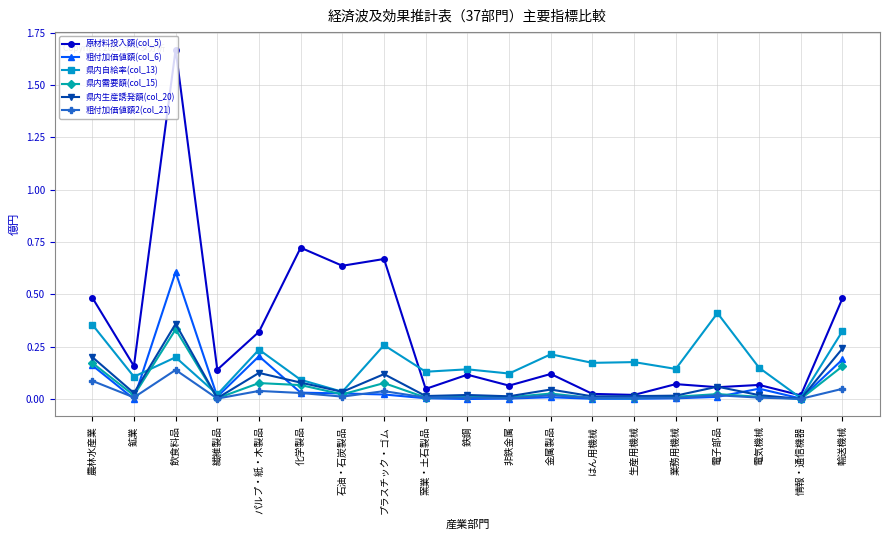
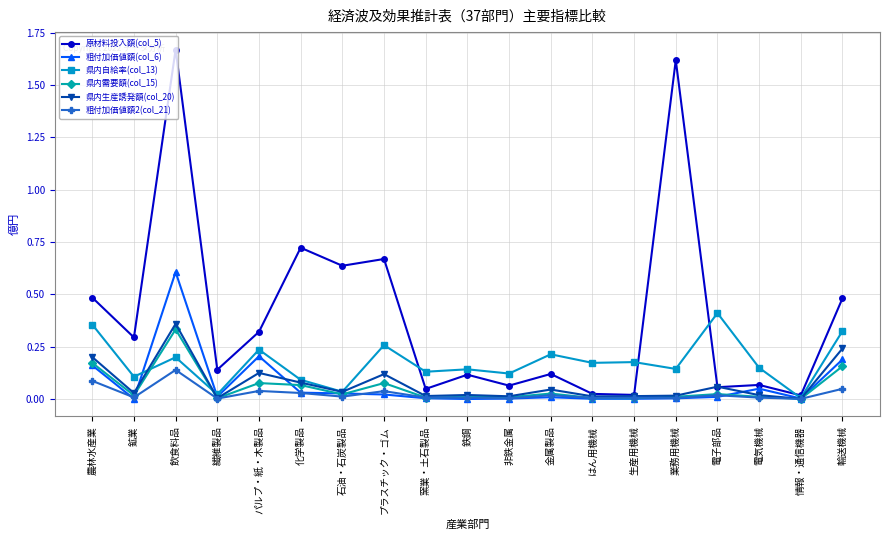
  {
    "原材料投入額(col_5)": {
      "農林水産業": 0.48,
-     "鉱業": 0.16,
+     "鉱業": 0.29,
      "繊維製品": 0.14,
      "パルプ・紙・木製品": 0.32,
      "化学製品": 0.72,
      "石油・石炭製品": 0.64,
      "プラスチック・ゴム": 0.67,
      "窯業・土石製品": 0.05,
      "鉄鋼": 0.12,
      "非鉄金属": 0.06,
      "金属製品": 0.12,
-     "業務用機械": 0.07,
+     "業務用機械": 1.62,
      "電気機械": 0.07,
      "情報・通信機器": 0.02,
      "輸送機械": 0.48
    },
    "粗付加価値額(col_6)": {
      "飲食料品": 0.61,
      "パルプ・紙・木製品": 0.20,
      "プラスチック・ゴム": 0.02,
      "電気機械": 0.05,
      "輸送機械": 0.19
    }
  }
